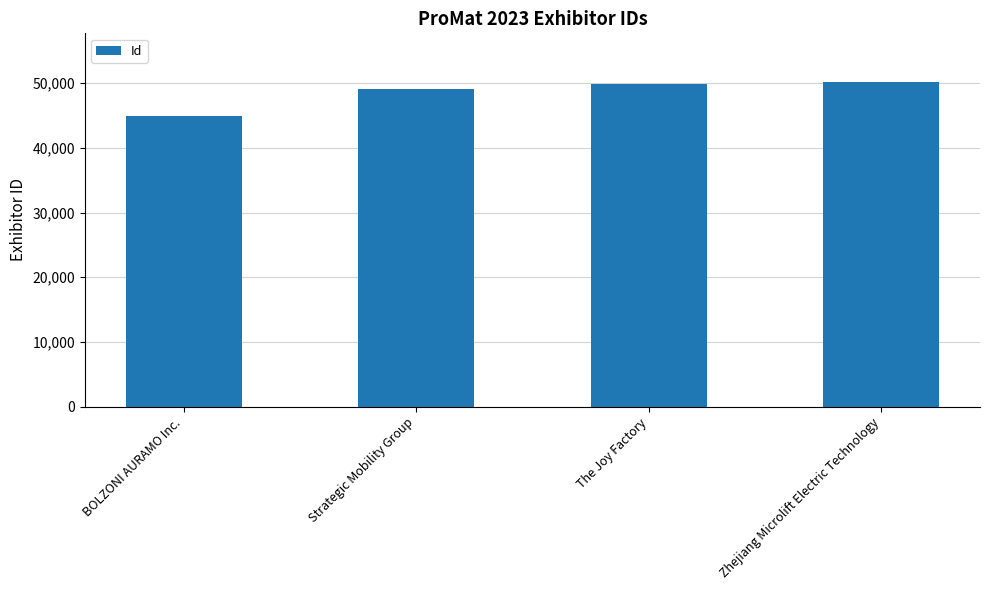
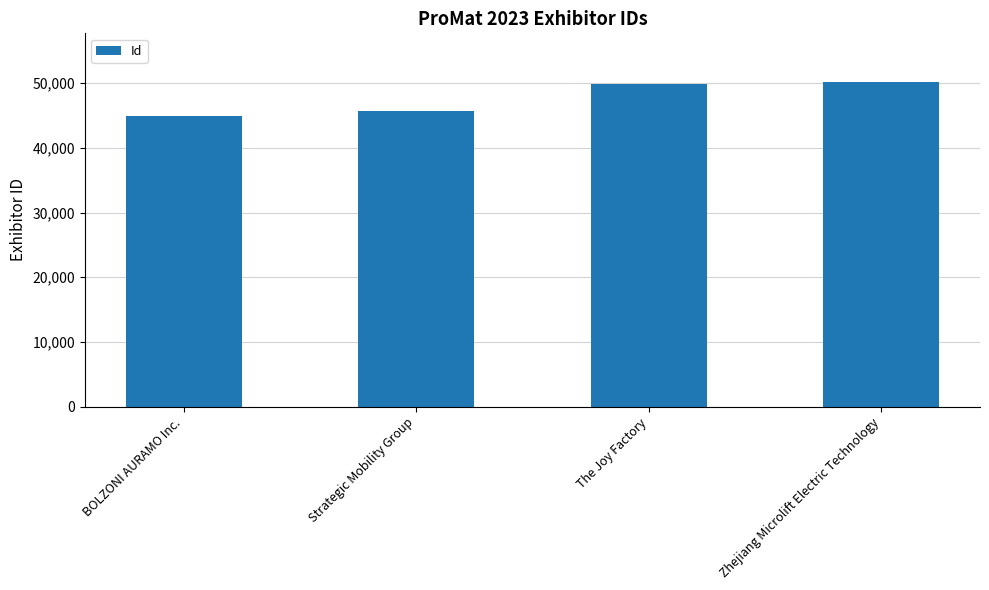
  {
    "BOLZONI AURAMO Inc.": "45,000",
-   "Strategic Mobility Group": "49,000",
+   "Strategic Mobility Group": "46,000",
    "The Joy Factory": "50,000",
    "Zhejiang Microlift Electric Technology": "50,000"
  }
